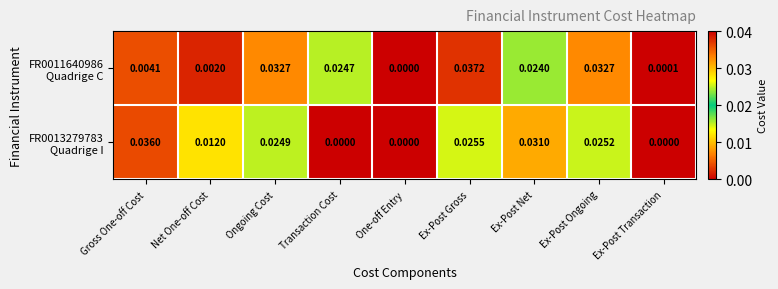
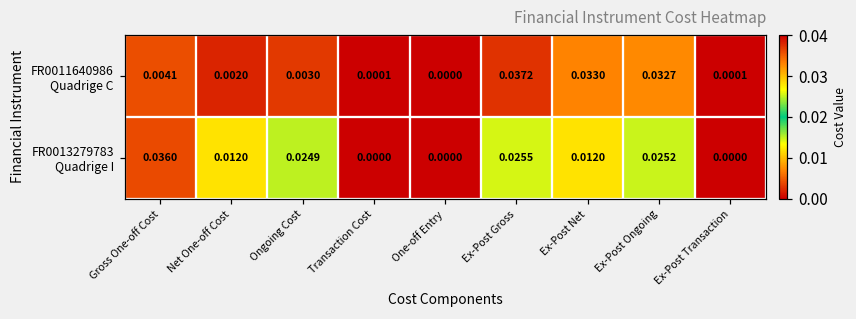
  {
    "FR0011640986 Quadrige C": {
      "Gross One-off Cost": 0.0041,
      "Net One-off Cost": 0.0020,
-     "Ongoing Cost": 0.0327,
-     "Transaction Cost": 0.0247,
+     "Ongoing Cost": 0.0030,
+     "Transaction Cost": 0.0001,
      "One-off Entry": 0.0000,
      "Ex-Post Gross": 0.0372,
-     "Ex-Post Net": 0.0240,
+     "Ex-Post Net": 0.0330,
      "Ex-Post Ongoing": 0.0327,
      "Ex-Post Transaction": 0.0001
    },
    "FR0013279783 Quadrige I": {
      "Gross One-off Cost": 0.0360,
      "Net One-off Cost": 0.0120,
      "Ongoing Cost": 0.0249,
      "Transaction Cost": 0.0000,
      "One-off Entry": 0.0000,
      "Ex-Post Gross": 0.0255,
-     "Ex-Post Net": 0.0310,
+     "Ex-Post Net": 0.0120,
      "Ex-Post Ongoing": 0.0252,
      "Ex-Post Transaction": 0.0000
    }
  }
